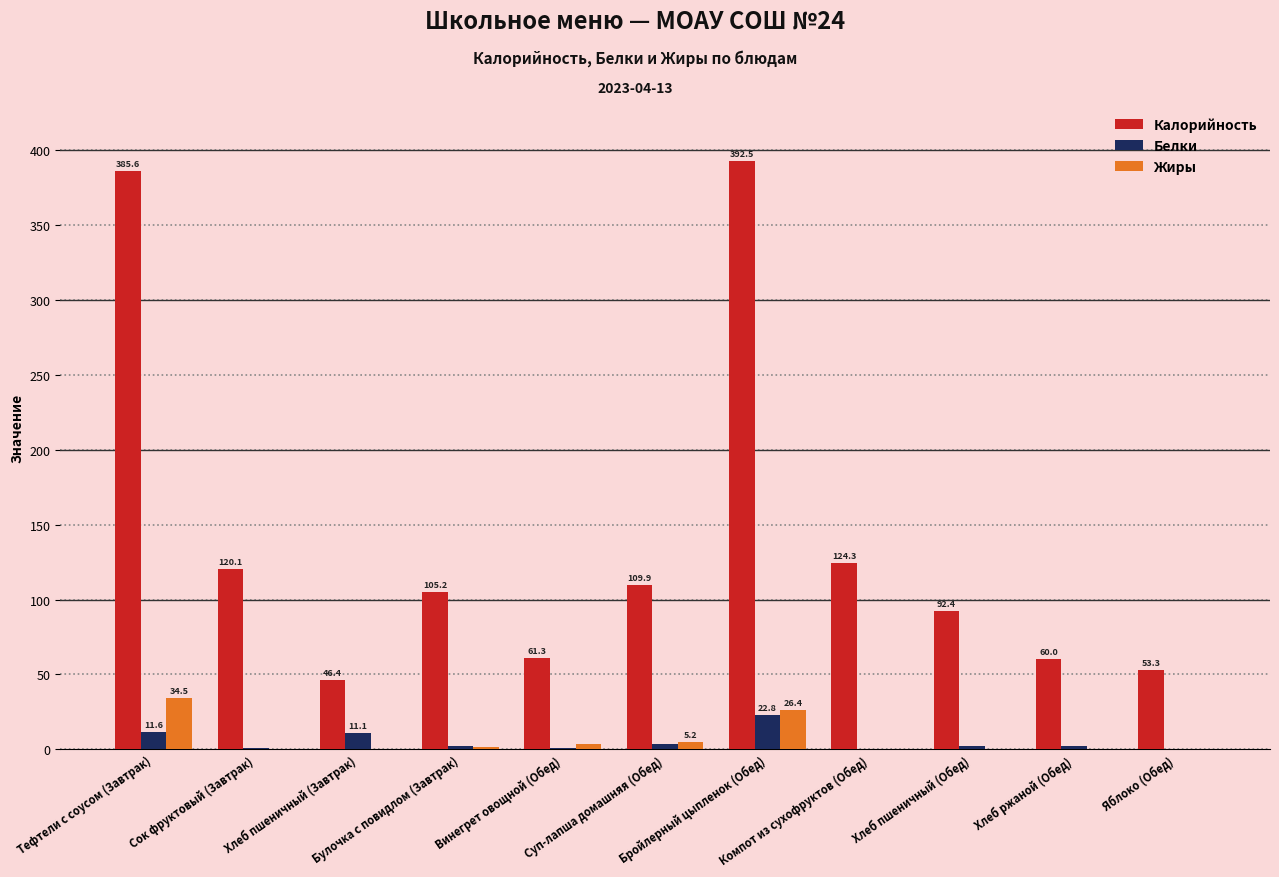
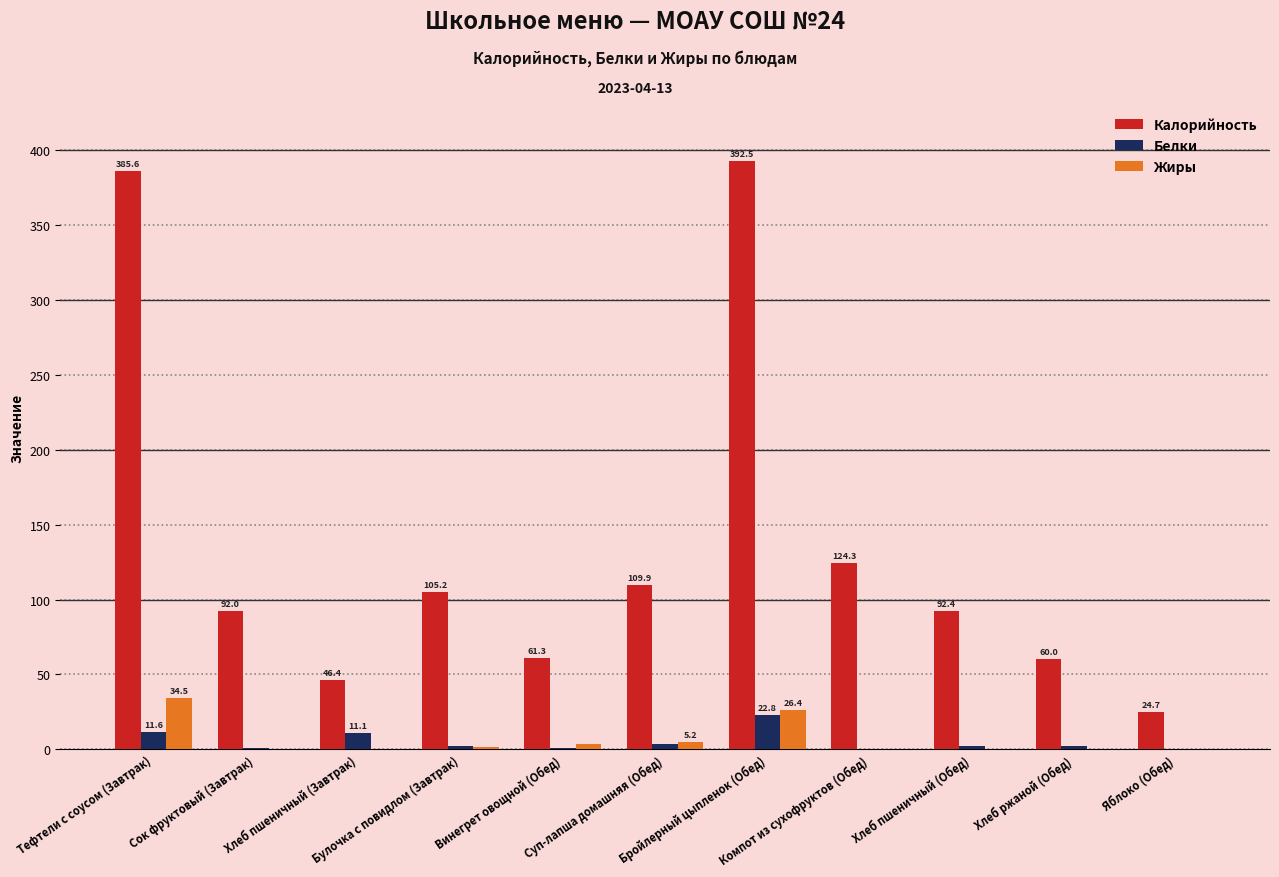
  {
    "Калорийность": {
      "Тефтели с соусом (Завтрак)": 385.6,
-     "Сок фруктовый (Завтрак)": 120.1,
+     "Сок фруктовый (Завтрак)": 92.0,
      "Хлеб пшеничный (Завтрак)": 46.4,
      "Булочка с повидлом (Завтрак)": 105.2,
      "Винегрет овощной (Обед)": 61.3,
      "Суп-лапша домашняя (Обед)": 109.9,
      "Бройлерный цыпленок (Обед)": 392.5,
      "Компот из сухофруктов (Обед)": 124.3,
      "Хлеб пшеничный (Обед)": 92.4,
      "Хлеб ржаной (Обед)": 60.0,
-     "Яблоко (Обед)": 53.3
+     "Яблоко (Обед)": 24.7
    },
    "Белки": {
      "Тефтели с соусом (Завтрак)": 11.6,
      "Хлеб пшеничный (Завтрак)": 11.1,
      "Бройлерный цыпленок (Обед)": 22.8
    },
    "Жиры": {
      "Тефтели с соусом (Завтрак)": 34.5,
      "Суп-лапша домашняя (Обед)": 5.2,
      "Бройлерный цыпленок (Обед)": 26.4
    }
  }
